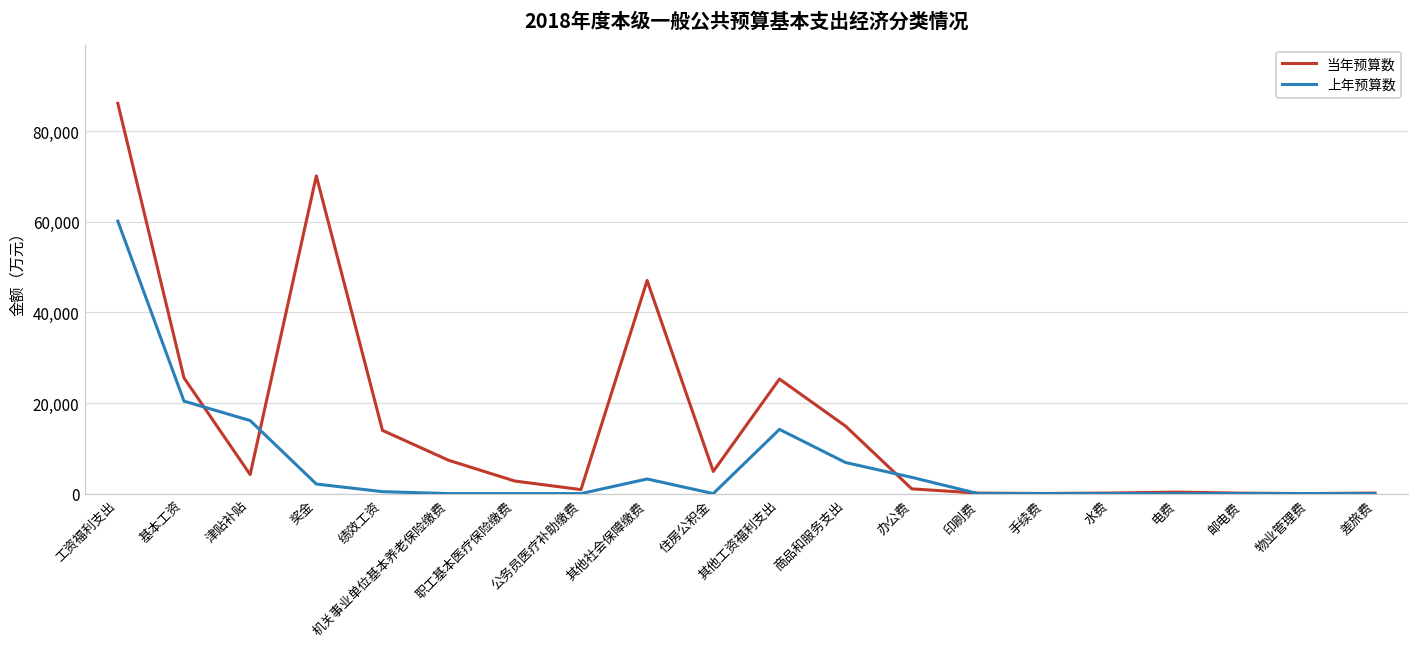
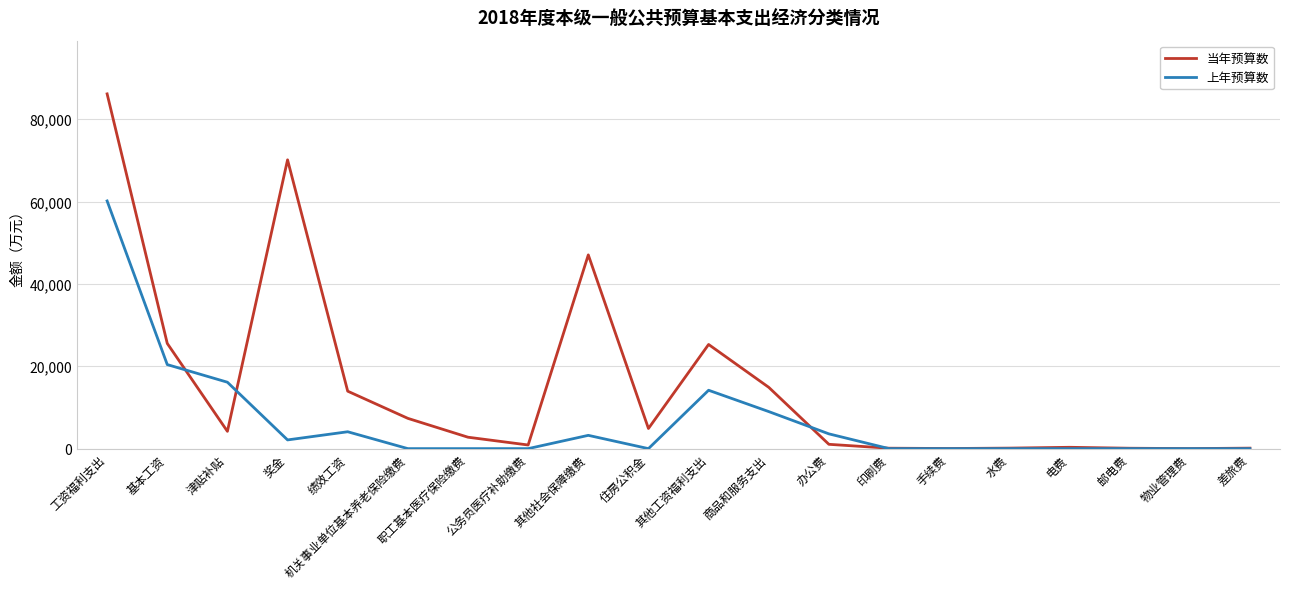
  {
    "当年预算数": {
      "工资福利支出": "86,000",
      "基本工资": "26,000",
      "津贴补贴": "4,000",
      "奖金": "70,000",
      "绩效工资": "14,000",
      "机关事业单位基本养老保险缴费": "7,000",
      "职工基本医疗保险缴费": "3,000",
      "公务员医疗补助缴费": "1,000",
      "其他社会保障缴费": "47,000",
      "住房公积金": "5,000",
      "其他工资福利支出": "25,000",
      "商品和服务支出": "15,000",
      "办公费": "1,000"
    },
    "上年预算数": {
      "工资福利支出": "60,000",
      "基本工资": "20,000",
      "津贴补贴": "16,000",
      "奖金": "2,000",
-     "绩效工资": "0",
+     "绩效工资": "4,000",
      "机关事业单位基本养老保险缴费": "0",
      "职工基本医疗保险缴费": "0",
      "公务员医疗补助缴费": "0",
      "其他社会保障缴费": "3,000",
      "住房公积金": "0",
      "其他工资福利支出": "14,000",
-     "商品和服务支出": "7,000",
+     "商品和服务支出": "9,000",
      "办公费": "4,000"
    }
  }
